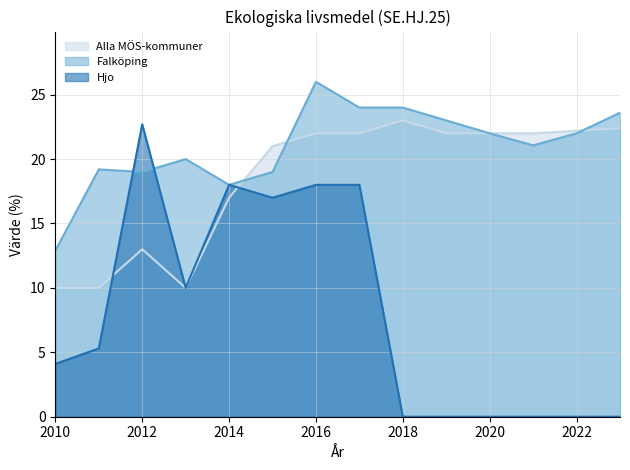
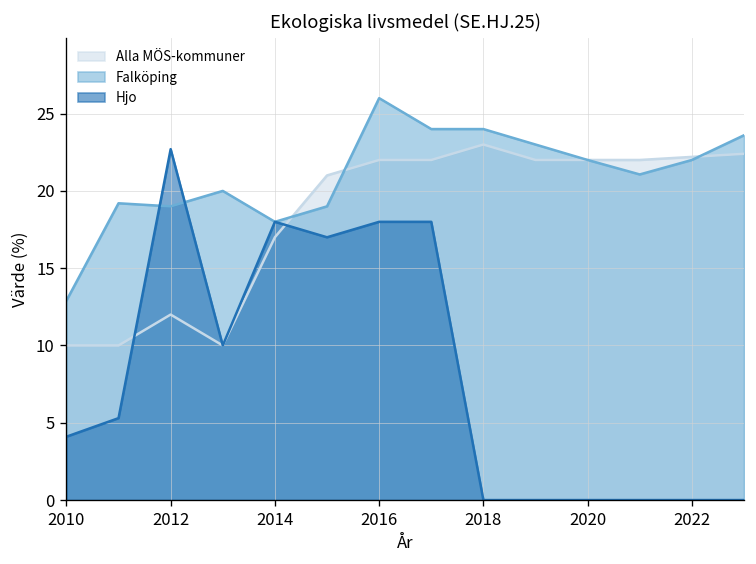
  {
    "Alla MÖS-kommuner": {
      "2010": 10,
-     "2012": 13,
+     "2012": 12,
      "2014": 17,
      "2016": 22,
      "2018": 23,
      "2022": 22.2
    },
    "Falköping": {
      "2010": 13,
      "2012": 19,
      "2016": 26,
      "2018": 24,
      "2022": 22
    },
    "Hjo": {
      "2010": 4,
      "2012": 22.7,
      "2016": 18,
      "2018": 0,
      "2020": 0,
      "2022": 0
    }
  }
